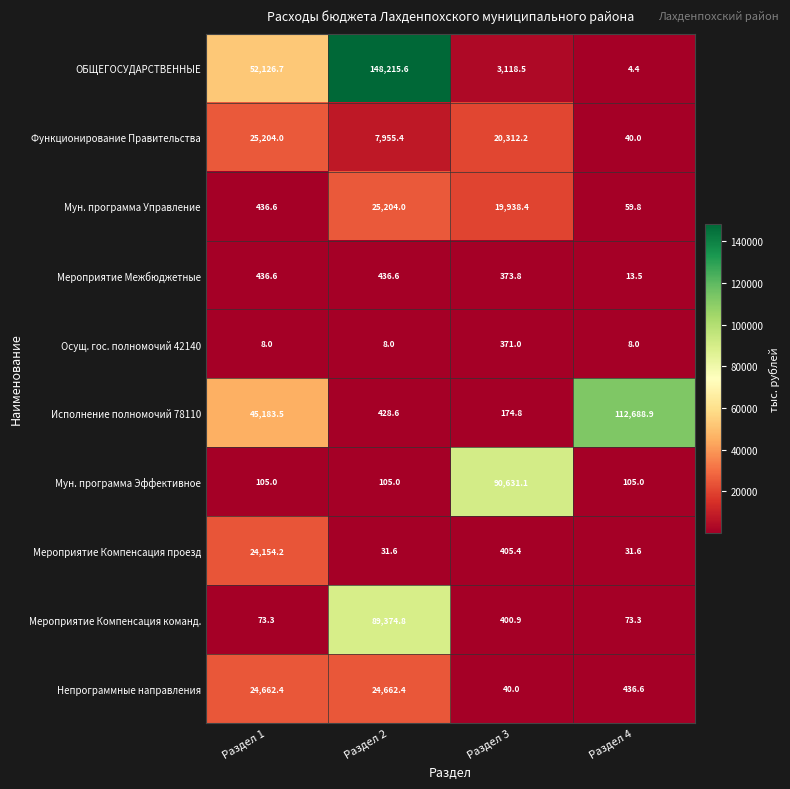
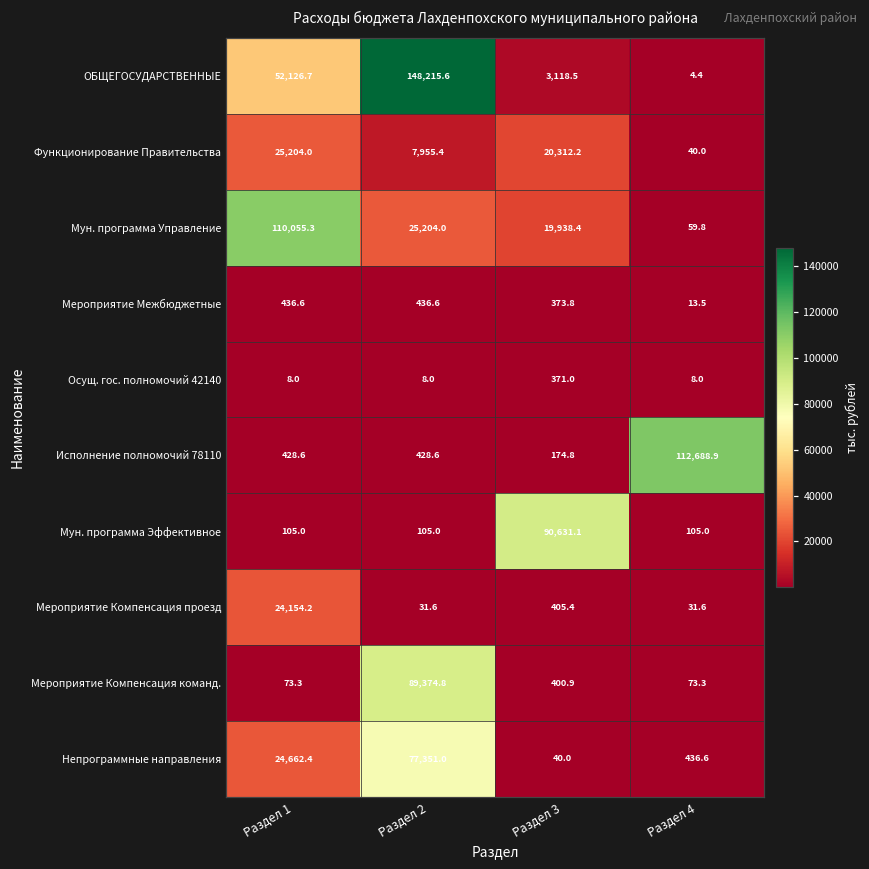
  {
    "ОБЩЕГОСУДАРСТВЕННЫЕ": {
      "Раздел 1": "52,126.7",
      "Раздел 2": "148,215.6",
      "Раздел 3": "3,118.5",
      "Раздел 4": "4.4"
    },
    "Функционирование Правительства": {
      "Раздел 1": "25,204.0",
      "Раздел 2": "7,955.4",
      "Раздел 3": "20,312.2",
      "Раздел 4": "40.0"
    },
    "Мун. программа Управление": {
-     "Раздел 1": "436.6",
+     "Раздел 1": "110,055.3",
      "Раздел 2": "25,204.0",
      "Раздел 3": "19,938.4",
      "Раздел 4": "59.8"
    },
    "Мероприятие Межбюджетные": {
      "Раздел 1": "436.6",
      "Раздел 2": "436.6",
      "Раздел 3": "373.8",
      "Раздел 4": "13.5"
    },
    "Осущ. гос. полномочий 42140": {
      "Раздел 1": "8.0",
      "Раздел 2": "8.0",
      "Раздел 3": "371.0",
      "Раздел 4": "8.0"
    },
    "Исполнение полномочий 78110": {
-     "Раздел 1": "45,183.5",
+     "Раздел 1": "428.6",
      "Раздел 2": "428.6",
      "Раздел 3": "174.8",
      "Раздел 4": "112,688.9"
    },
    "Мун. программа Эффективное": {
      "Раздел 1": "105.0",
      "Раздел 2": "105.0",
      "Раздел 3": "90,631.1",
      "Раздел 4": "105.0"
    },
    "Мероприятие Компенсация проезд": {
      "Раздел 1": "24,154.2",
      "Раздел 2": "31.6",
      "Раздел 3": "405.4",
      "Раздел 4": "31.6"
    },
    "Мероприятие Компенсация команд.": {
      "Раздел 1": "73.3",
      "Раздел 2": "89,374.8",
      "Раздел 3": "400.9",
      "Раздел 4": "73.3"
    },
    "Непрограммные направления": {
      "Раздел 1": "24,662.4",
-     "Раздел 2": "24,662.4",
+     "Раздел 2": "77,351.0",
      "Раздел 3": "40.0",
      "Раздел 4": "436.6"
    }
  }
